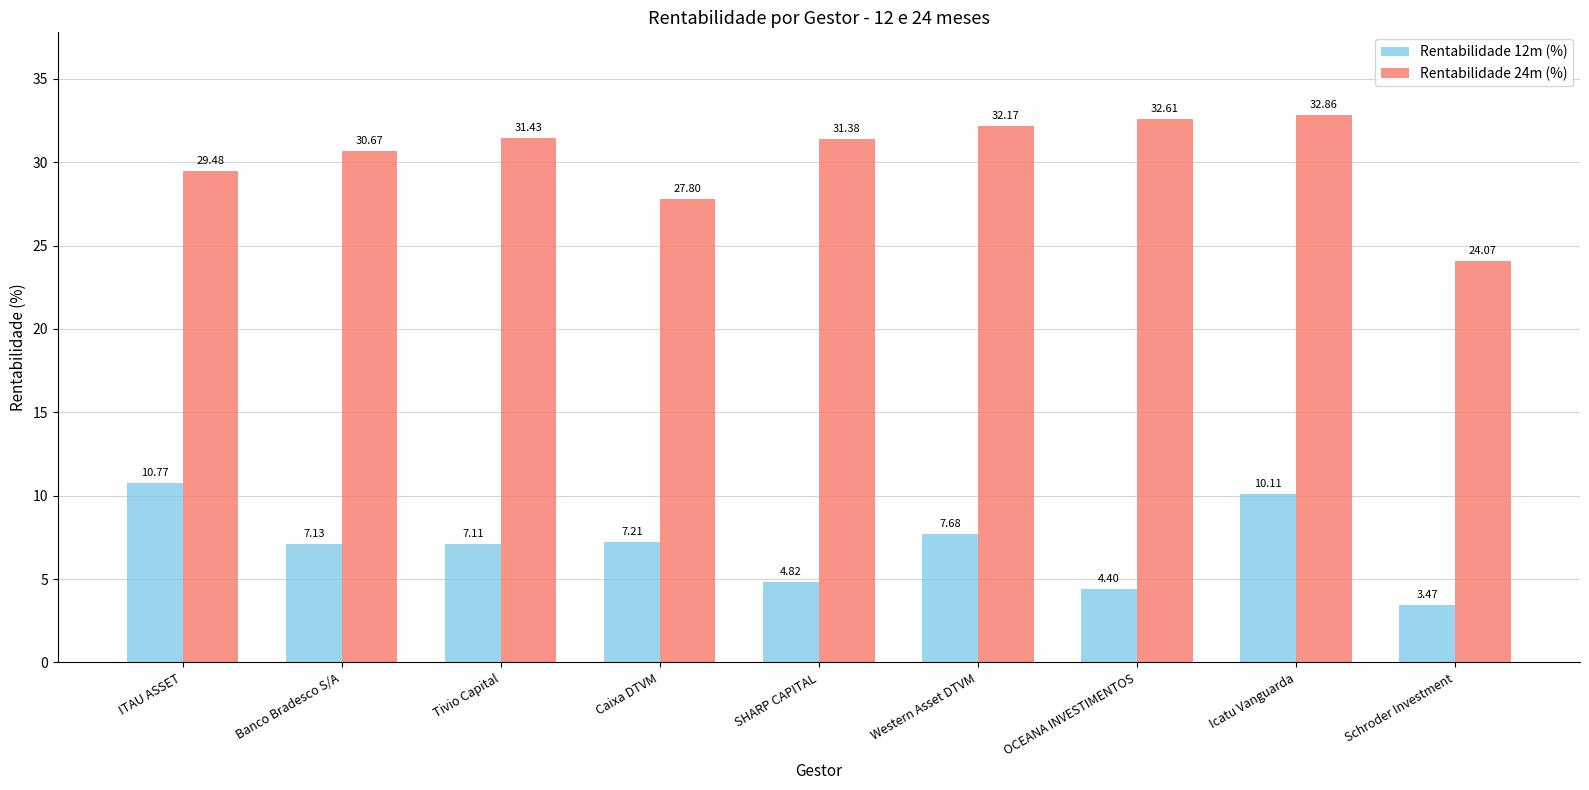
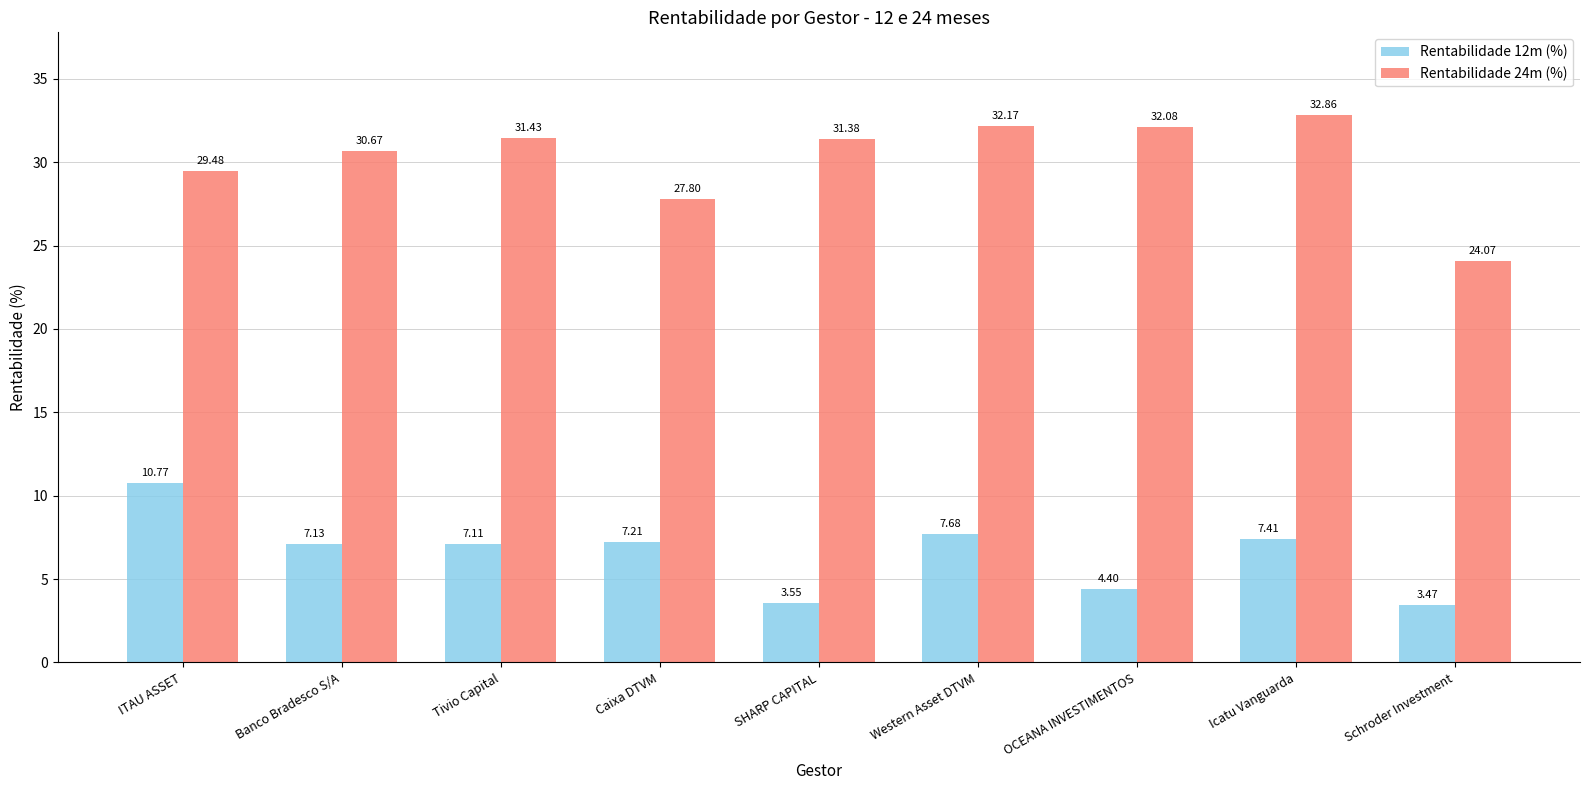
  {
    "Rentabilidade 12m (%)": {
      "ITAU ASSET": 10.77,
      "Banco Bradesco S/A": 7.13,
      "Tivio Capital": 7.11,
      "Caixa DTVM": 7.21,
-     "SHARP CAPITAL": 4.82,
+     "SHARP CAPITAL": 3.55,
      "Western Asset DTVM": 7.68,
      "OCEANA INVESTIMENTOS": 4.40,
-     "Icatu Vanguarda": 10.11,
+     "Icatu Vanguarda": 7.41,
      "Schroder Investment": 3.47
    },
    "Rentabilidade 24m (%)": {
      "ITAU ASSET": 29.48,
      "Banco Bradesco S/A": 30.67,
      "Tivio Capital": 31.43,
      "Caixa DTVM": 27.80,
      "SHARP CAPITAL": 31.38,
      "Western Asset DTVM": 32.17,
-     "OCEANA INVESTIMENTOS": 32.61,
+     "OCEANA INVESTIMENTOS": 32.08,
      "Icatu Vanguarda": 32.86,
      "Schroder Investment": 24.07
    }
  }
